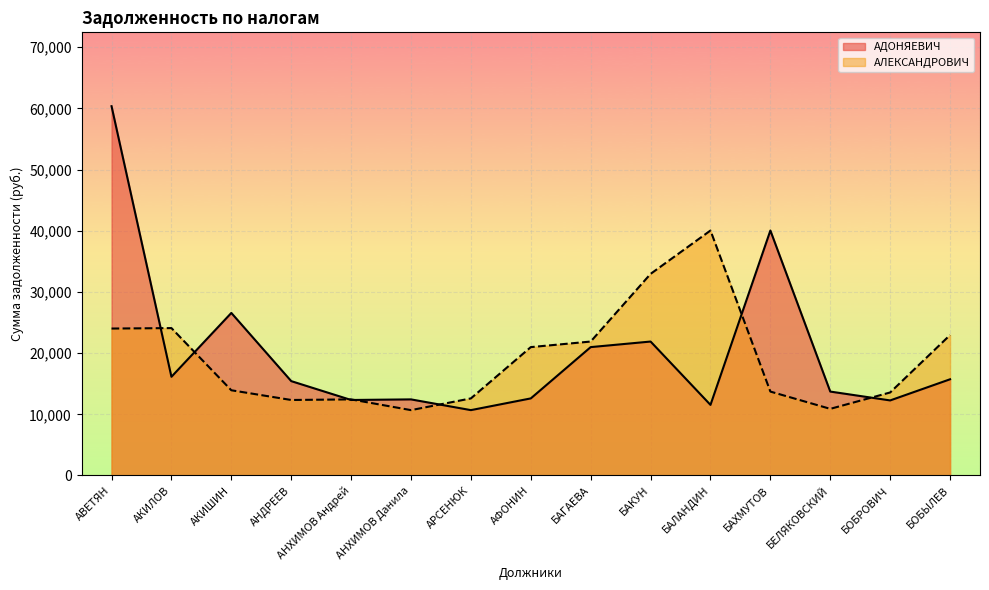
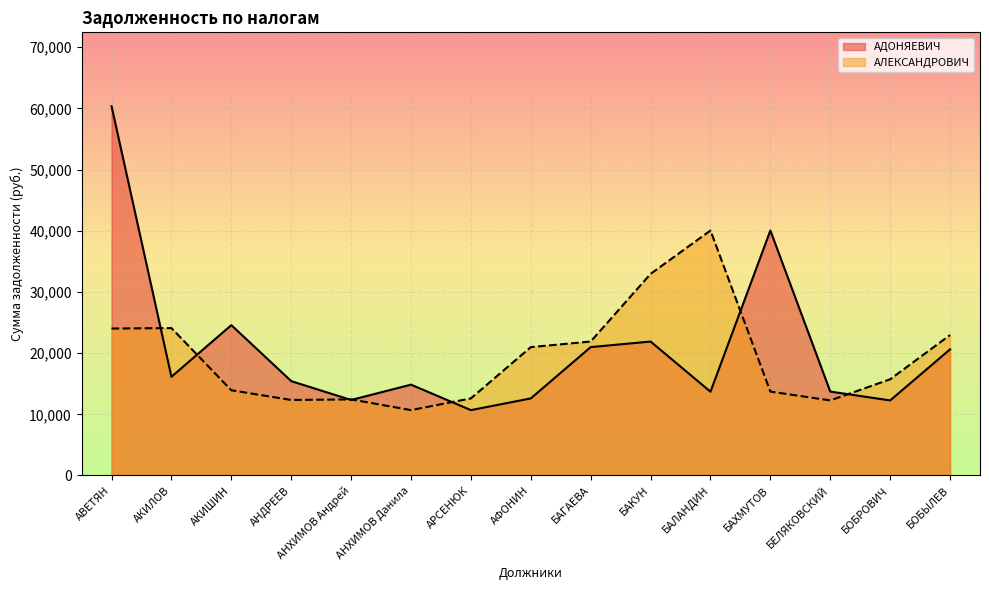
  {
    "АДОНЯЕВИЧ": {
      "АВЕТЯН": "60,000",
      "АКИЛОВ": "16,000",
-     "АКИШИН": "27,000",
+     "АКИШИН": "25,000",
      "АНДРЕЕВ": "15,000",
-     "АНХИМОВ Данила": "12,000",
+     "АНХИМОВ Данила": "15,000",
      "АРСЕНЮК": "11,000",
      "АФОНИН": "13,000",
      "БАГАЕВА": "21,000",
      "БАКУН": "22,000",
-     "БАЛАНДИН": "12,000",
+     "БАЛАНДИН": "14,000",
      "БАХМУТОВ": "40,000",
      "БЕЛЯКОВСКИЙ": "14,000",
      "БОБРОВИЧ": "12,000",
-     "БОБЫЛЕВ": "16,000"
+     "БОБЫЛЕВ": "21,000"
    },
    "АЛЕКСАНДРОВИЧ": {
      "АВЕТЯН": "24,000",
      "АКИЛОВ": "24,000",
      "АКИШИН": "14,000",
      "АНДРЕЕВ": "12,000",
      "АНХИМОВ Данила": "11,000",
      "АРСЕНЮК": "13,000",
      "АФОНИН": "21,000",
      "БАГАЕВА": "22,000",
      "БАКУН": "33,000",
      "БАЛАНДИН": "40,000",
      "БАХМУТОВ": "14,000",
-     "БЕЛЯКОВСКИЙ": "11,000",
-     "БОБРОВИЧ": "14,000",
+     "БЕЛЯКОВСКИЙ": "12,000",
+     "БОБРОВИЧ": "16,000",
      "БОБЫЛЕВ": "23,000"
    }
  }
